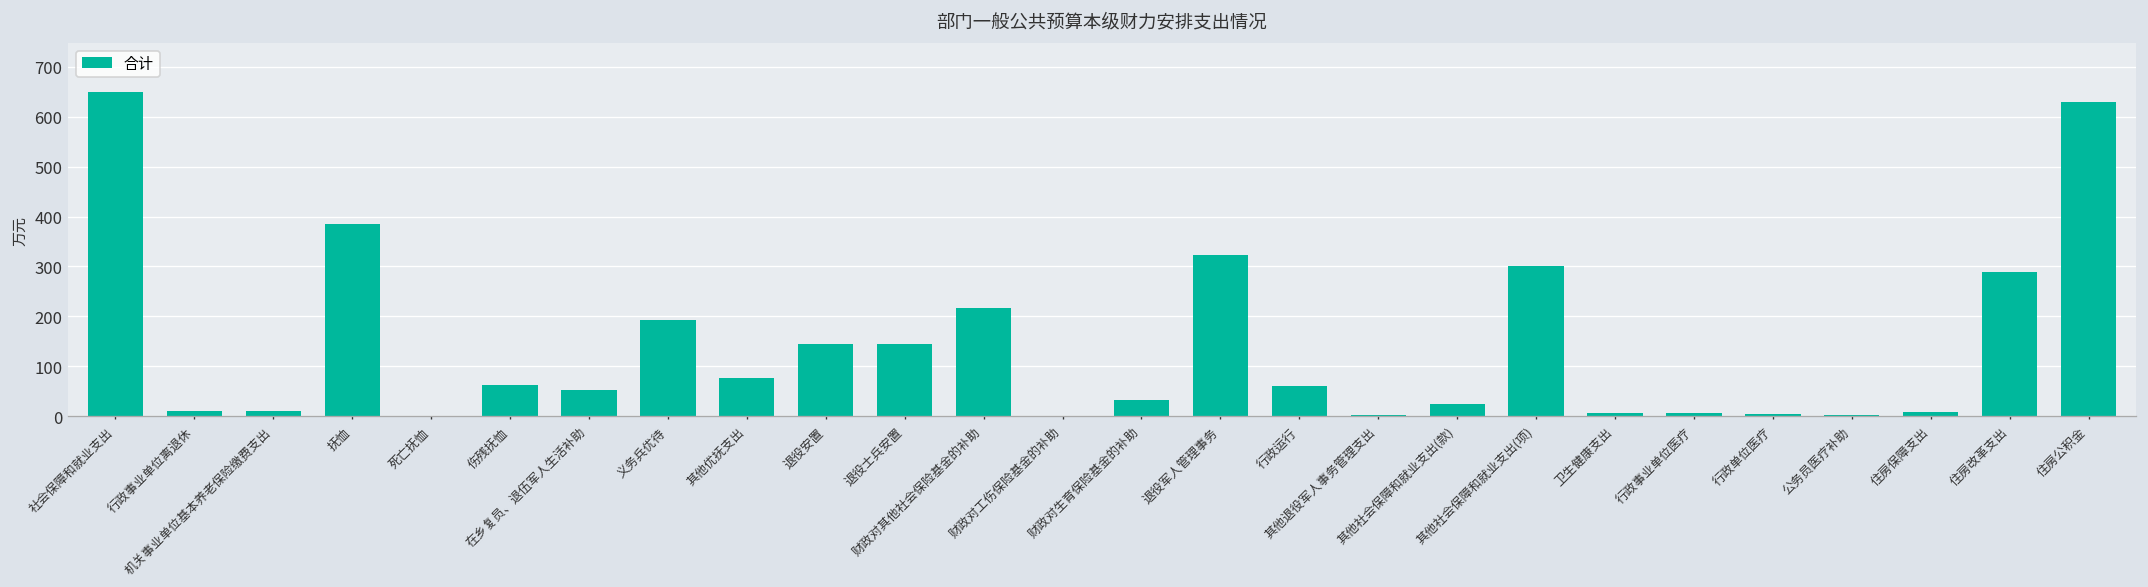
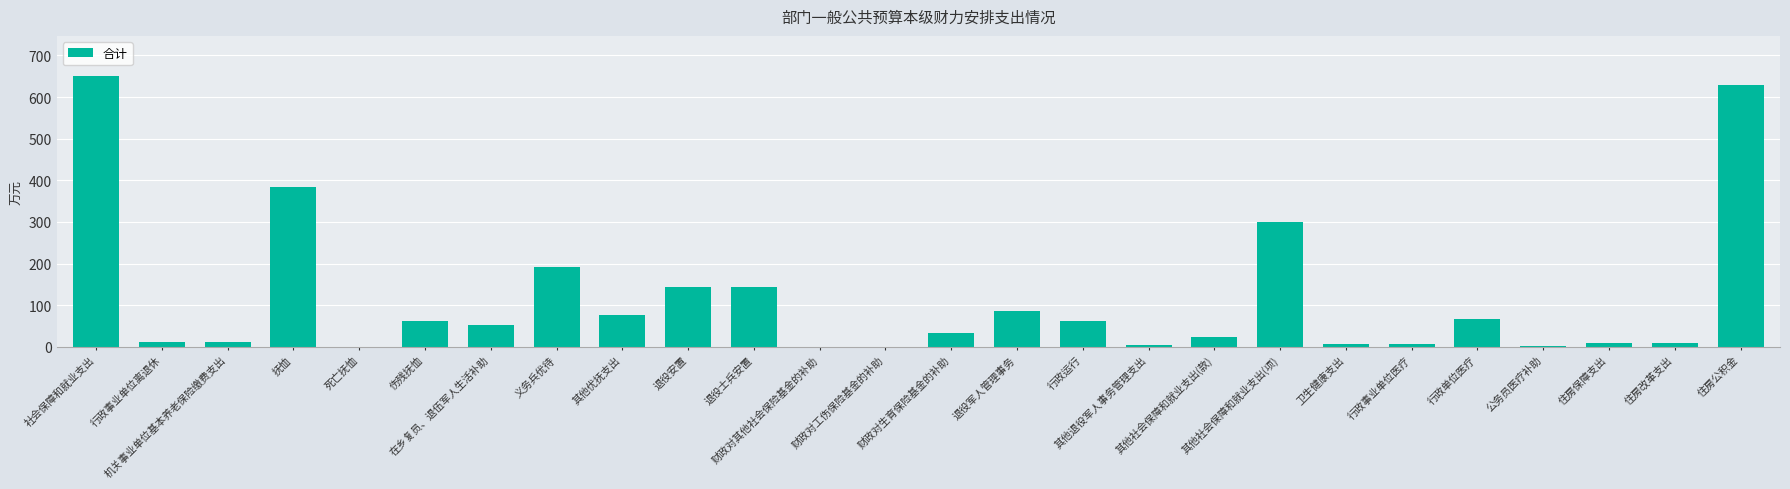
  {
    "社会保障和就业支出": 650,
    "行政事业单位离退休": 10,
    "机关事业单位基本养老保险缴费支出": 10,
    "抚恤": 380,
    "伤残抚恤": 60,
    "在乡复员、退伍军人生活补助": 50,
    "义务兵优待": 190,
    "其他优抚支出": 80,
    "退役安置": 140,
    "退役士兵安置": 140,
-   "财政对其他社会保险基金的补助": 220,
+   "财政对其他社会保险基金的补助": 0,
    "财政对生育保险基金的补助": 30,
-   "退役军人管理事务": 320,
+   "退役军人管理事务": 90,
    "行政运行": 60,
    "其他社会保障和就业支出(款)": 20,
    "其他社会保障和就业支出(项)": 300,
    "卫生健康支出": 10,
    "行政事业单位医疗": 10,
-   "行政单位医疗": 0,
+   "行政单位医疗": 70,
    "住房保障支出": 10,
-   "住房改革支出": 290,
+   "住房改革支出": 10,
    "住房公积金": 630
  }
